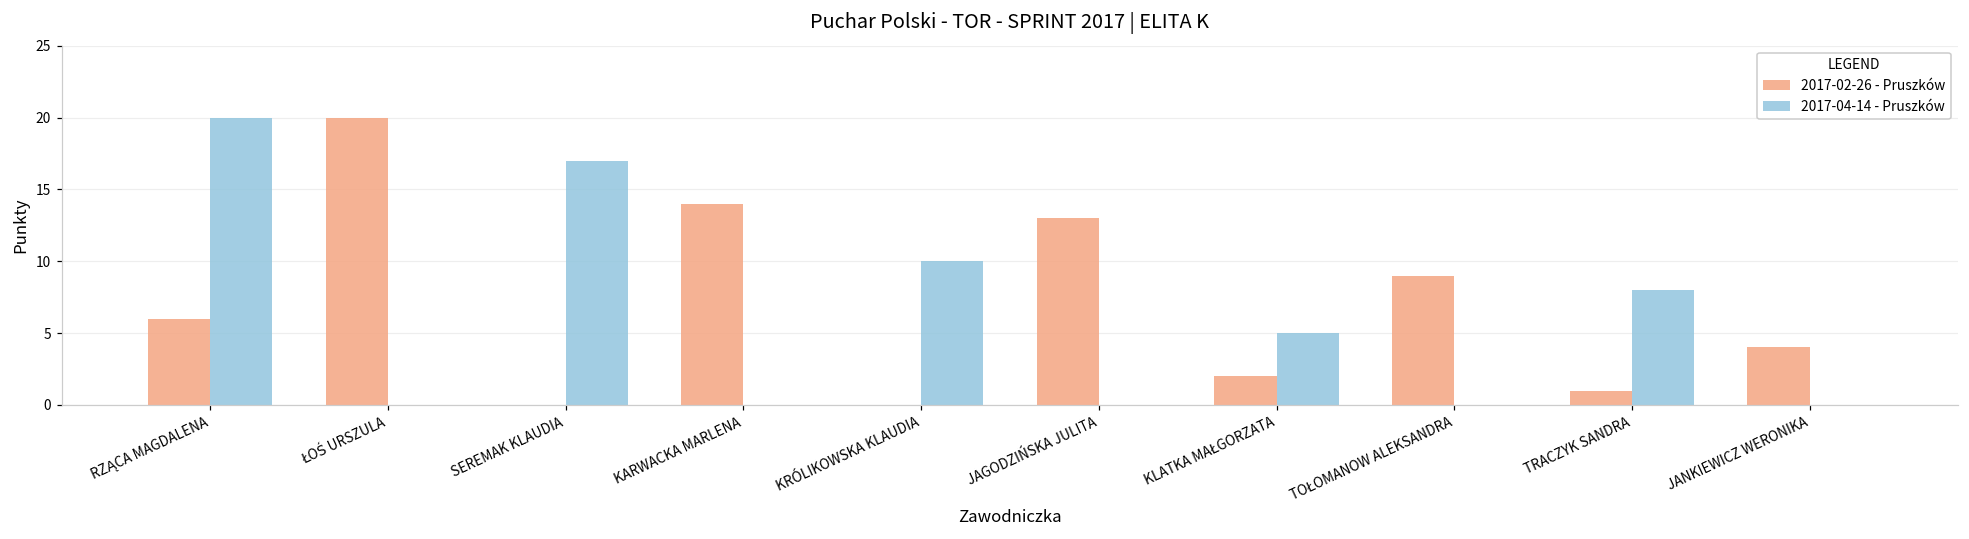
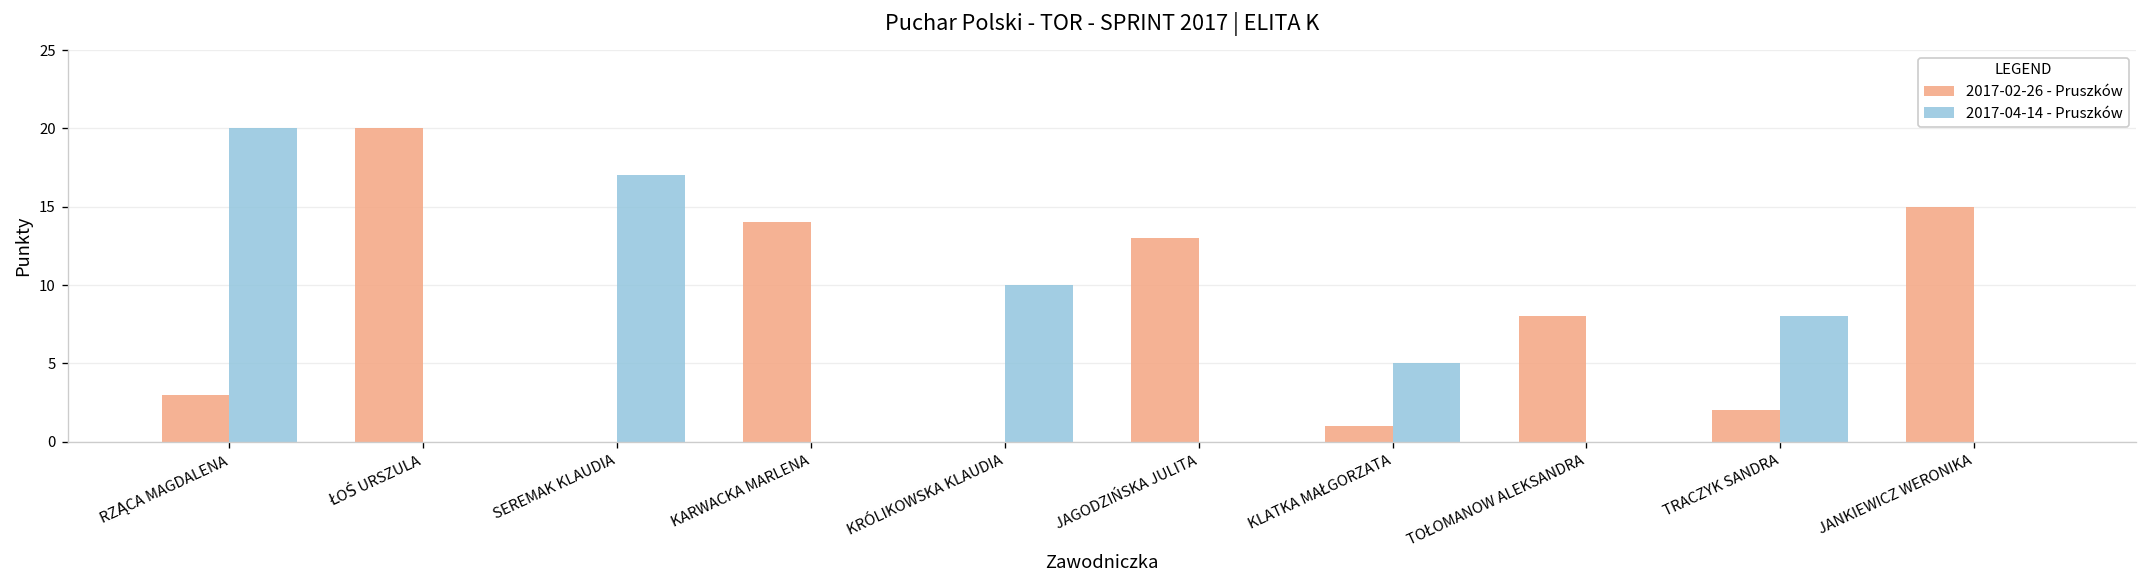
  {
    "2017-02-26 - Pruszków": {
-     "RZĄCA MAGDALENA": 6,
+     "RZĄCA MAGDALENA": 3,
      "ŁOŚ URSZULA": 20,
      "SEREMAK KLAUDIA": 0,
      "KARWACKA MARLENA": 14,
      "KRÓLIKOWSKA KLAUDIA": 0,
      "JAGODZIŃSKA JULITA": 13,
-     "KLATKA MAŁGORZATA": 2,
-     "TOŁOMANOW ALEKSANDRA": 9,
-     "TRACZYK SANDRA": 1,
-     "JANKIEWICZ WERONIKA": 4
+     "KLATKA MAŁGORZATA": 1,
+     "TOŁOMANOW ALEKSANDRA": 8,
+     "TRACZYK SANDRA": 2,
+     "JANKIEWICZ WERONIKA": 15
    },
    "2017-04-14 - Pruszków": {
      "RZĄCA MAGDALENA": 20,
      "ŁOŚ URSZULA": 0,
      "SEREMAK KLAUDIA": 17,
      "KARWACKA MARLENA": 0,
      "KRÓLIKOWSKA KLAUDIA": 10,
      "JAGODZIŃSKA JULITA": 0,
      "KLATKA MAŁGORZATA": 5,
      "TOŁOMANOW ALEKSANDRA": 0,
      "TRACZYK SANDRA": 8,
      "JANKIEWICZ WERONIKA": 0
    }
  }
